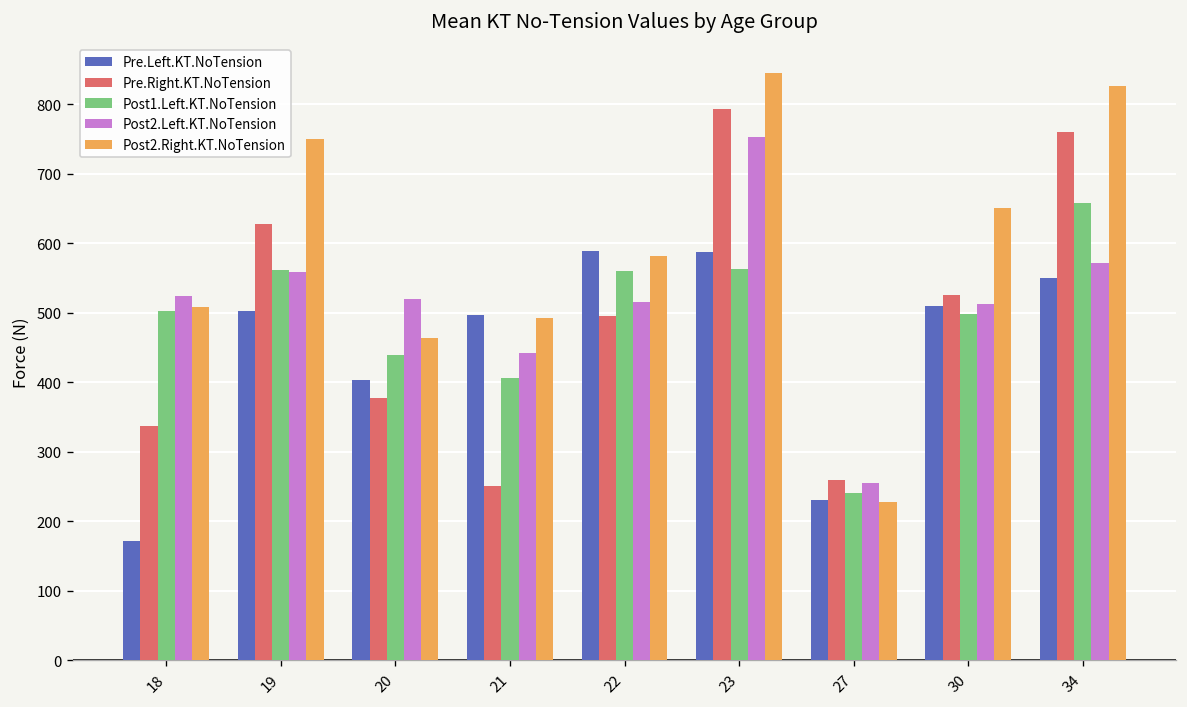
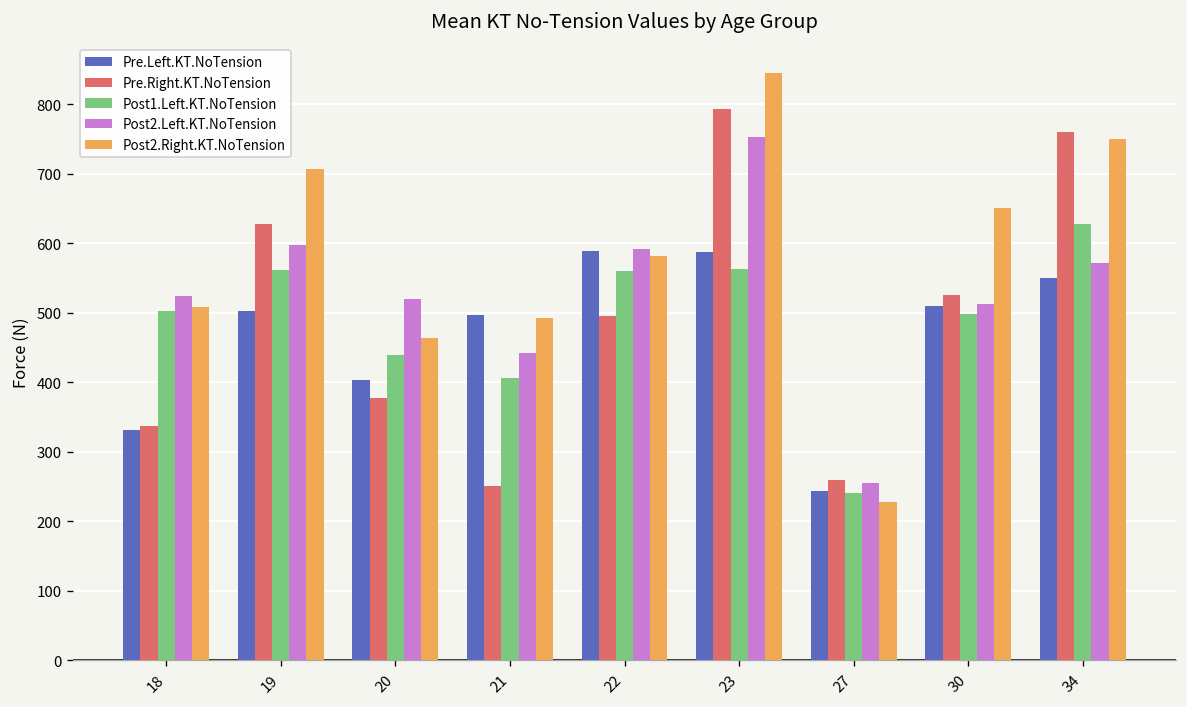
  {
    "Pre.Left.KT.NoTension": {
-     "18": 170,
+     "18": 330,
      "19": 500,
      "20": 400,
      "21": 500,
      "22": 590,
      "23": 590,
-     "27": 230,
+     "27": 240,
      "30": 510,
      "34": 550
    },
    "Pre.Right.KT.NoTension": {
      "18": 340,
      "19": 630,
      "20": 380,
      "21": 250,
      "22": 500,
      "23": 790,
      "27": 260,
      "30": 530,
      "34": 760
    },
    "Post1.Left.KT.NoTension": {
      "18": 500,
      "19": 560,
      "20": 440,
      "21": 410,
      "22": 560,
      "23": 560,
      "27": 240,
      "30": 500,
-     "34": 660
+     "34": 630
    },
    "Post2.Left.KT.NoTension": {
      "18": 520,
-     "19": 560,
+     "19": 600,
      "20": 520,
      "21": 440,
-     "22": 520,
+     "22": 590,
      "23": 750,
      "27": 260,
      "30": 510,
      "34": 570
    },
    "Post2.Right.KT.NoTension": {
      "18": 510,
-     "19": 750,
+     "19": 710,
      "20": 460,
      "21": 490,
      "22": 580,
      "23": 850,
      "27": 230,
      "30": 650,
-     "34": 830
+     "34": 750
    }
  }
